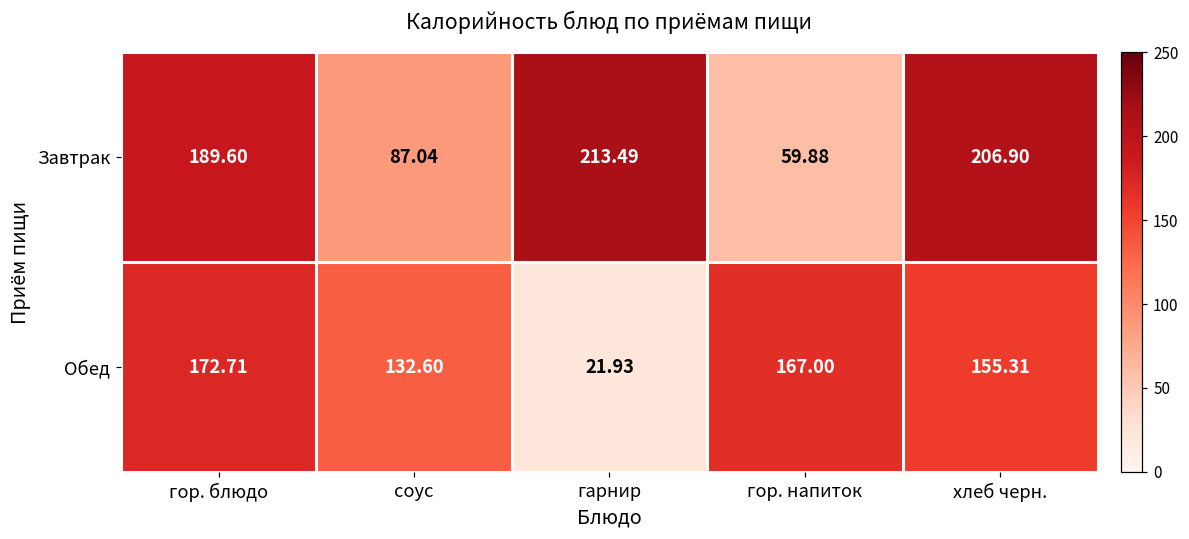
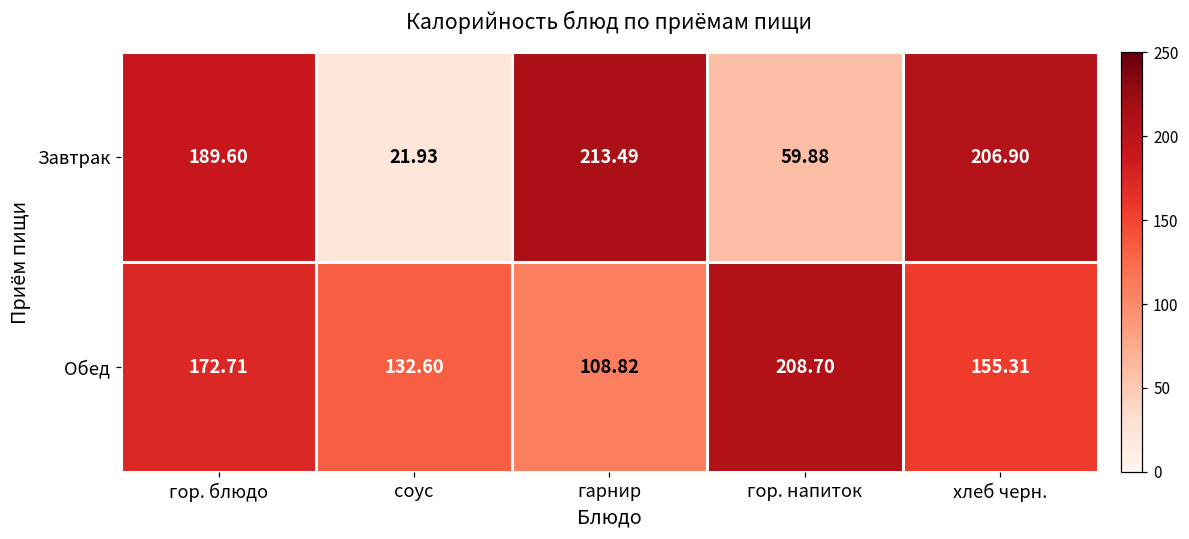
  {
    "Завтрак": {
      "гор. блюдо": 189.60,
-     "соус": 87.04,
+     "соус": 21.93,
      "гарнир": 213.49,
      "гор. напиток": 59.88,
      "хлеб черн.": 206.90
    },
    "Обед": {
      "гор. блюдо": 172.71,
      "соус": 132.60,
-     "гарнир": 21.93,
-     "гор. напиток": 167.00,
+     "гарнир": 108.82,
+     "гор. напиток": 208.70,
      "хлеб черн.": 155.31
    }
  }
